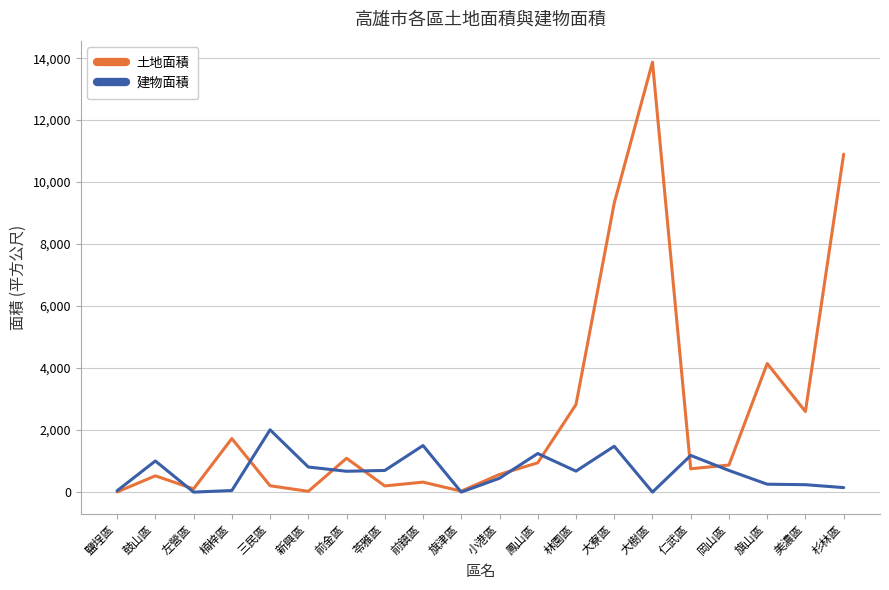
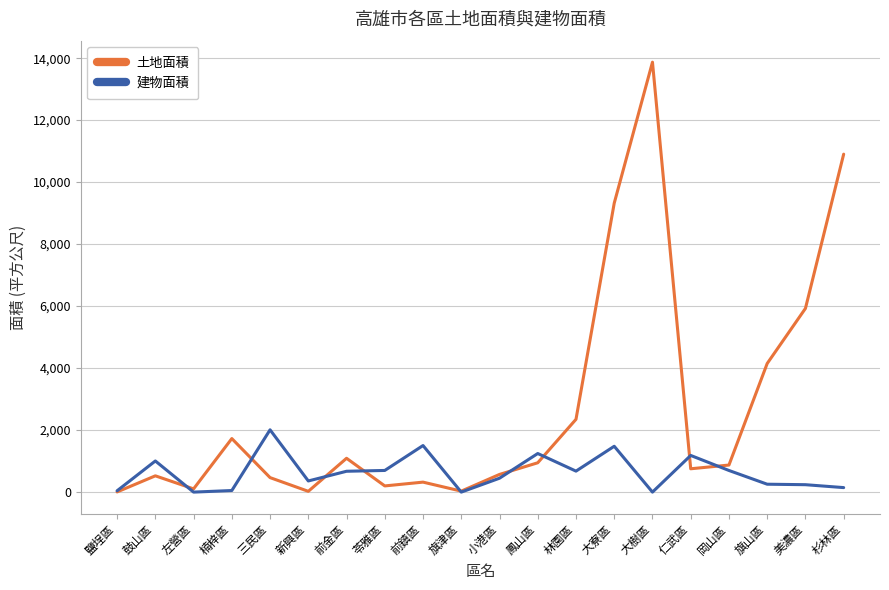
  {
    "土地面積": {
      "鼓山區": "500",
      "左營區": "100",
      "楠梓區": "1,700",
-     "三民區": "200",
+     "三民區": "500",
      "新興區": "0",
      "前金區": "1,100",
      "苓雅區": "200",
      "前鎮區": "300",
      "小港區": "600",
      "鳳山區": "900",
-     "林園區": "2,800",
+     "林園區": "2,300",
      "大寮區": "9,300",
      "大樹區": "13,900",
      "仁武區": "800",
      "岡山區": "900",
      "旗山區": "4,100",
-     "美濃區": "2,600",
+     "美濃區": "5,900",
      "杉林區": "10,900"
    },
    "建物面積": {
      "鼓山區": "1,000",
      "左營區": "0",
      "楠梓區": "100",
      "三民區": "2,000",
-     "新興區": "800",
+     "新興區": "400",
      "前金區": "700",
      "苓雅區": "700",
      "前鎮區": "1,500",
      "小港區": "400",
      "鳳山區": "1,200",
      "林園區": "700",
      "大寮區": "1,500",
      "大樹區": "0",
      "仁武區": "1,200",
      "岡山區": "700",
      "旗山區": "300",
      "美濃區": "200",
      "杉林區": "100"
    }
  }
